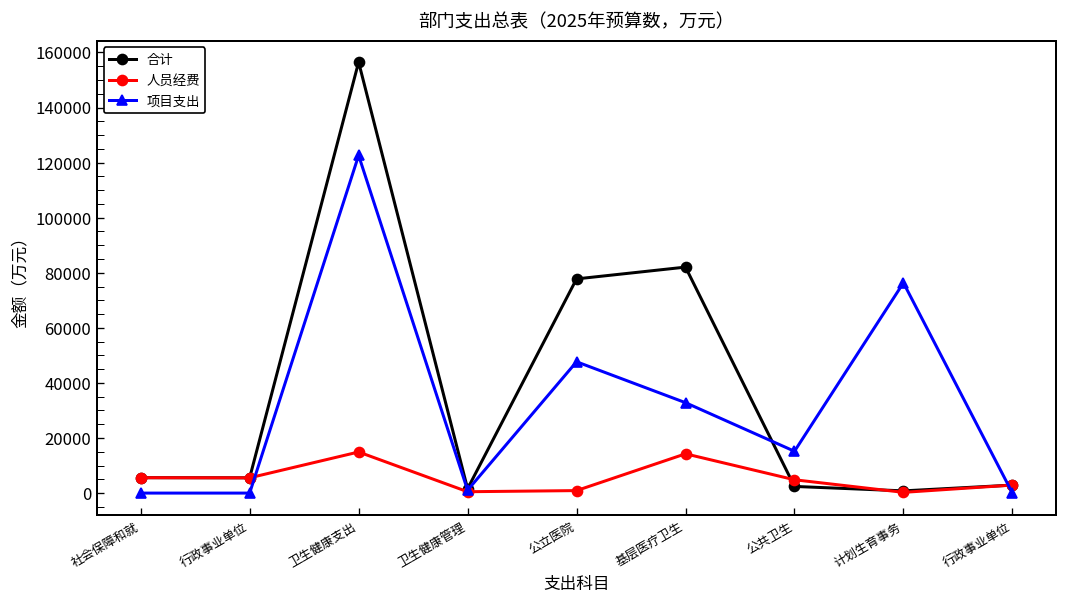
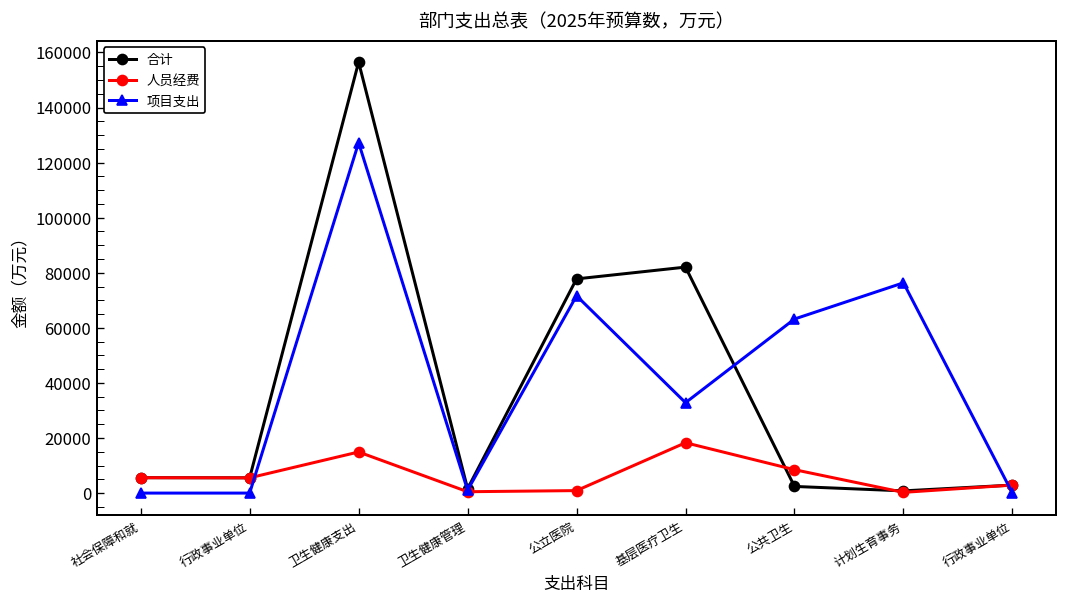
  {
    "合计": {
      "卫生健康支出": 157000,
      "公立医院": 78000,
      "基层医疗卫生": 82000,
      "公共卫生": 2000
    },
    "人员经费": {
      "卫生健康支出": 15000,
      "公立医院": 1000,
-     "基层医疗卫生": 14000,
-     "公共卫生": 5000
+     "基层医疗卫生": 18000,
+     "公共卫生": 8000
    },
    "项目支出": {
      "社会保障和就": 0,
-     "卫生健康支出": 123000,
-     "公立医院": 48000,
+     "卫生健康支出": 127000,
+     "公立医院": 72000,
      "基层医疗卫生": 33000,
-     "公共卫生": 15000,
+     "公共卫生": 63000,
      "计划生育事务": 76000
    }
  }
